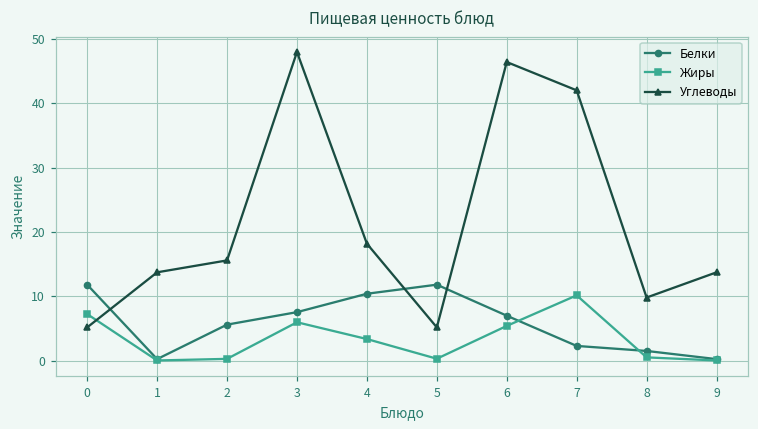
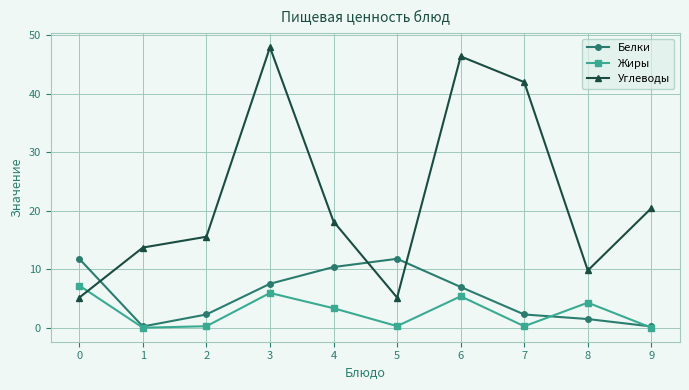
  {
    "Белки": {
      "0": 12,
-     "2": 6,
+     "2": 2,
      "3": 8,
      "4": 10,
      "5": 12,
      "6": 7,
      "7": 2,
      "8": 2
    },
    "Жиры": {
      "0": 7,
      "2": 0,
      "3": 6,
      "4": 3,
      "5": 0,
      "6": 5,
-     "7": 10,
-     "8": 1
+     "7": 0,
+     "8": 4
    },
    "Углеводы": {
      "0": 5,
      "1": 14,
      "2": 16,
      "3": 48,
      "4": 18,
      "5": 5,
      "6": 46,
      "7": 42,
      "8": 10,
-     "9": 14
+     "9": 20
    }
  }
